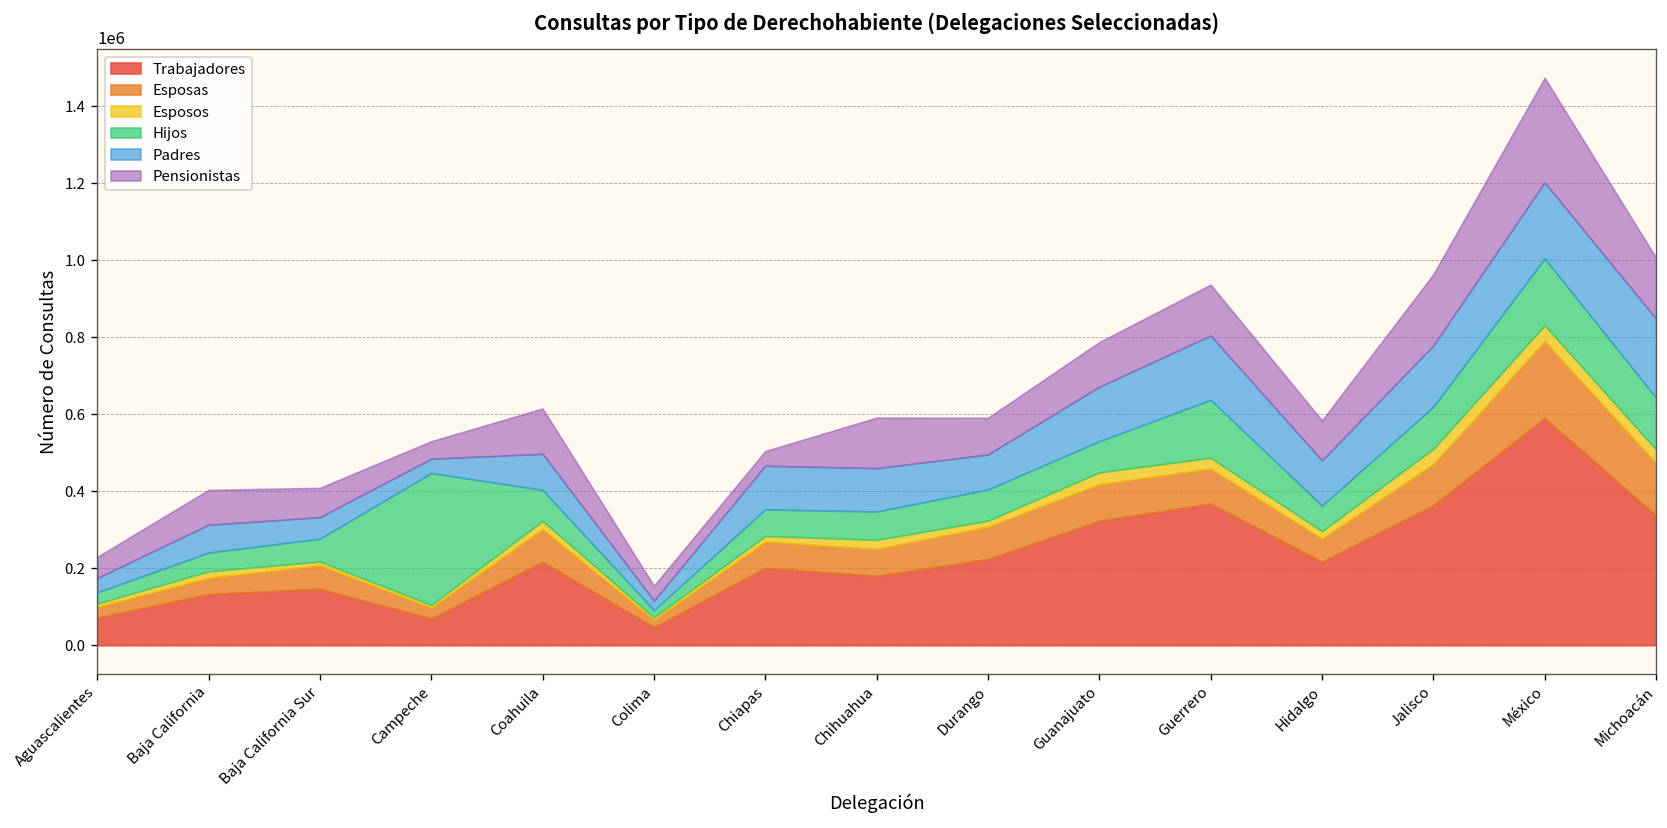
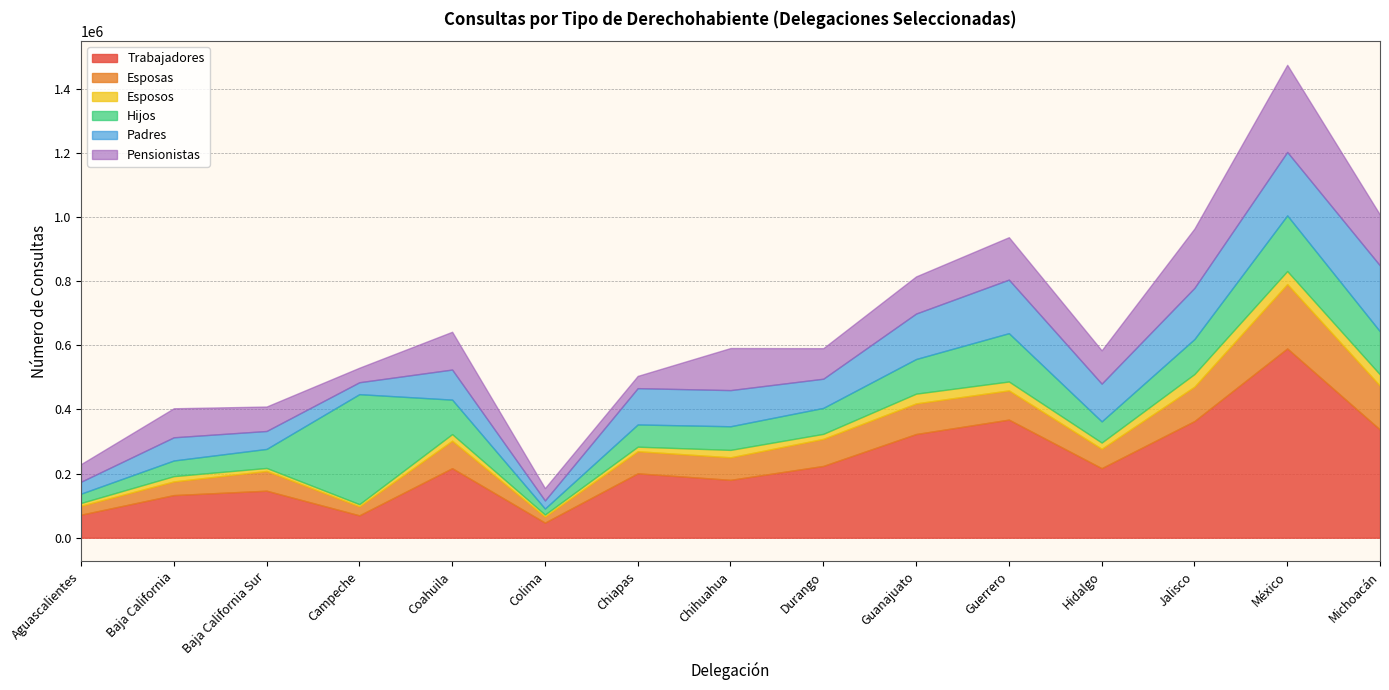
  {
    "Esposos": {
      "Aguascalientes": 10000,
      "Baja California": 20000,
      "Baja California Sur": 10000,
      "Coahuila": 20000,
      "Chiapas": 10000,
      "Chihuahua": 20000,
      "Durango": 20000,
      "Guanajuato": 30000,
      "Guerrero": 30000,
      "Hidalgo": 20000,
      "Jalisco": 40000,
      "México": 40000,
      "Michoacán": 40000
    },
    "Hijos": {
      "Aguascalientes": 30000,
      "Baja California": 50000,
      "Baja California Sur": 60000,
      "Campeche": 340000,
-     "Coahuila": 80000,
+     "Coahuila": 110000,
      "Colima": 20000,
      "Chiapas": 70000,
      "Chihuahua": 70000,
      "Durango": 80000,
-     "Guanajuato": 80000,
+     "Guanajuato": 110000,
      "Guerrero": 150000,
      "Hidalgo": 70000,
      "Jalisco": 110000,
      "México": 170000,
      "Michoacán": 130000
    },
    "Padres": {
      "Aguascalientes": 40000,
      "Baja California": 70000,
      "Baja California Sur": 60000,
      "Campeche": 40000,
      "Coahuila": 90000,
      "Colima": 30000,
      "Chiapas": 110000,
      "Chihuahua": 110000,
      "Durango": 90000,
      "Guanajuato": 140000,
      "Guerrero": 170000,
      "Hidalgo": 120000,
      "Jalisco": 160000,
      "México": 200000,
      "Michoacán": 210000
    },
    "Pensionistas": {
      "Aguascalientes": 50000,
      "Baja California": 90000,
      "Baja California Sur": 80000,
      "Campeche": 50000,
      "Coahuila": 120000,
      "Colima": 40000,
      "Chiapas": 40000,
      "Chihuahua": 130000,
      "Durango": 100000,
      "Guanajuato": 120000,
      "Guerrero": 130000,
      "Hidalgo": 100000,
      "Jalisco": 180000,
      "México": 270000,
      "Michoacán": 160000
    }
  }
